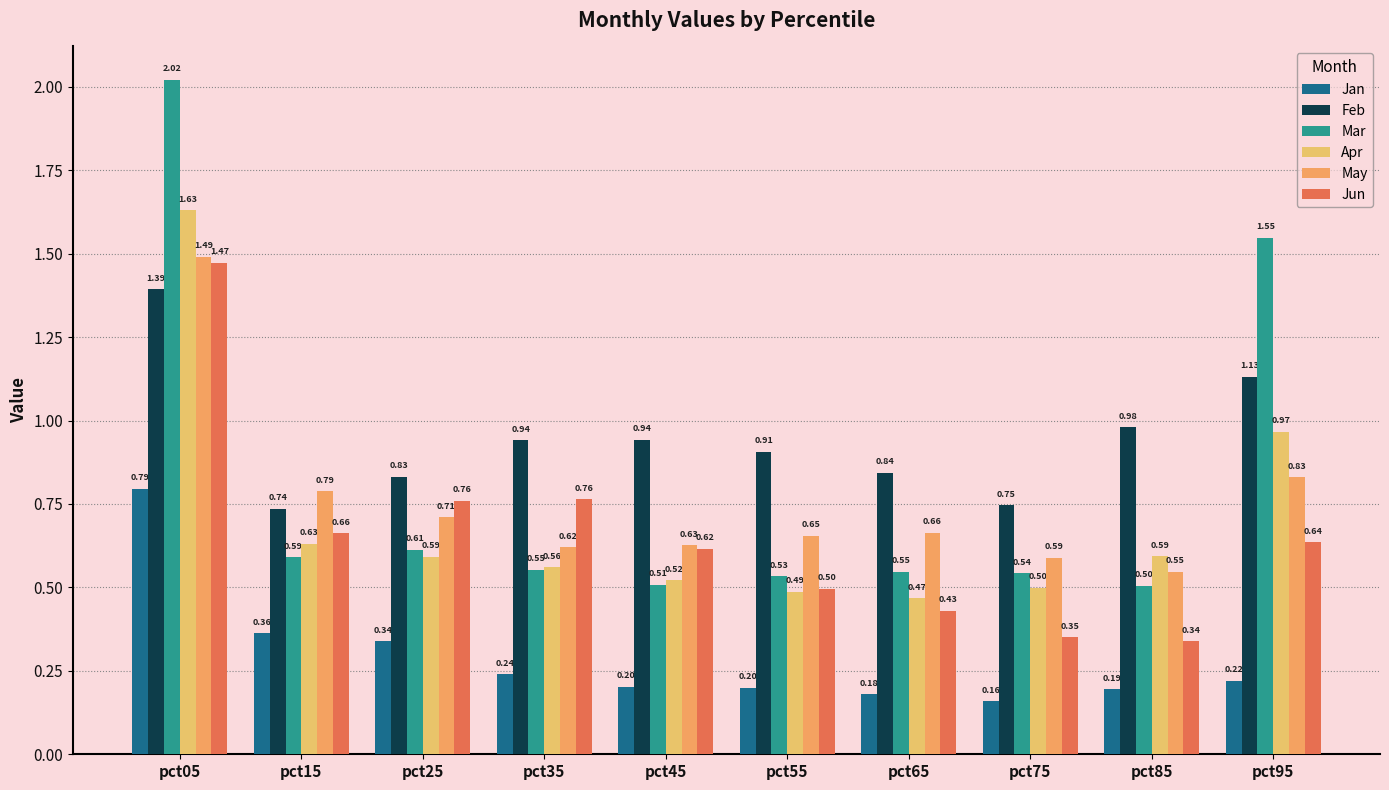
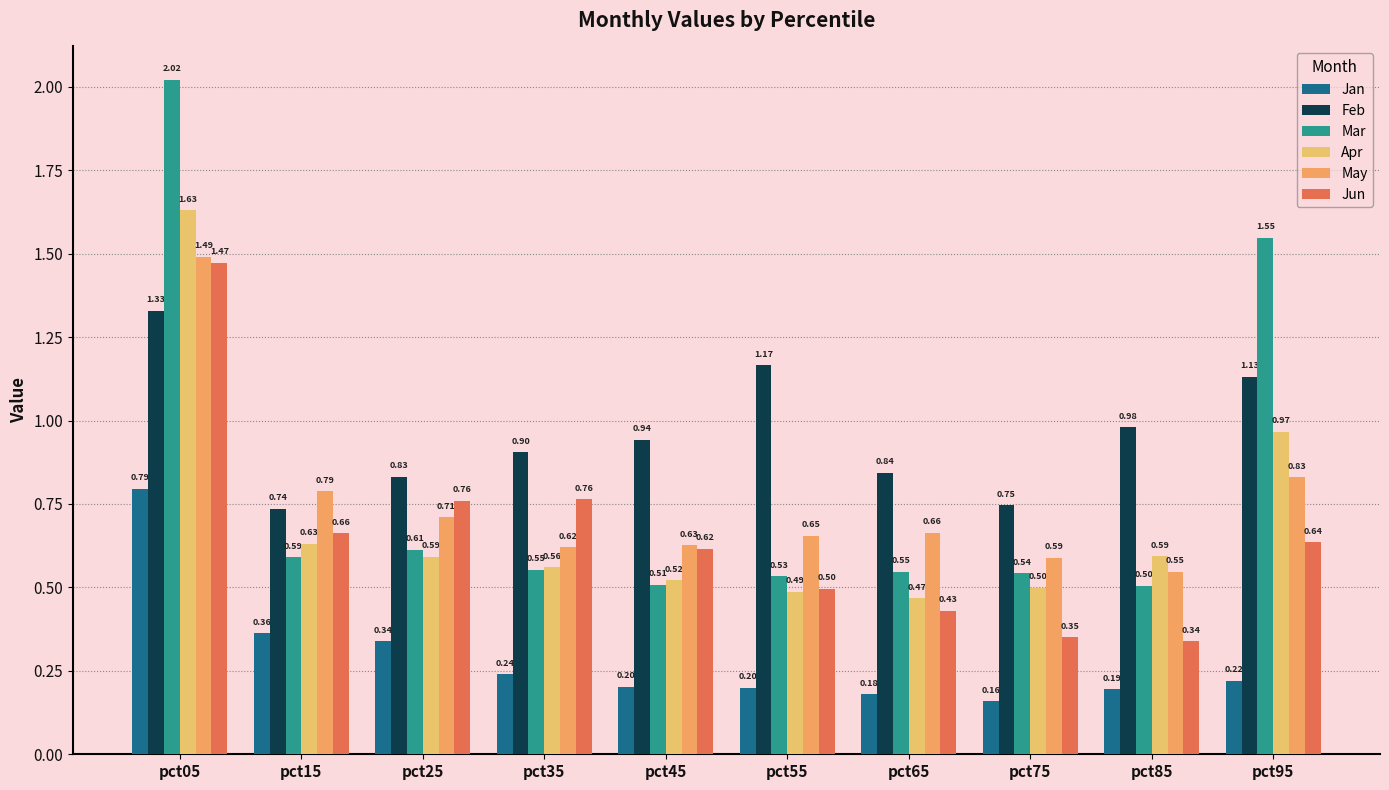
  {
    "Feb": {
-     "pct05": 1.39,
+     "pct05": 1.33,
      "pct15": 0.74,
      "pct25": 0.83,
-     "pct35": 0.94,
+     "pct35": 0.90,
      "pct45": 0.94,
-     "pct55": 0.91,
+     "pct55": 1.17,
      "pct65": 0.84,
      "pct75": 0.75,
      "pct85": 0.98,
      "pct95": 1.13
    }
  }
